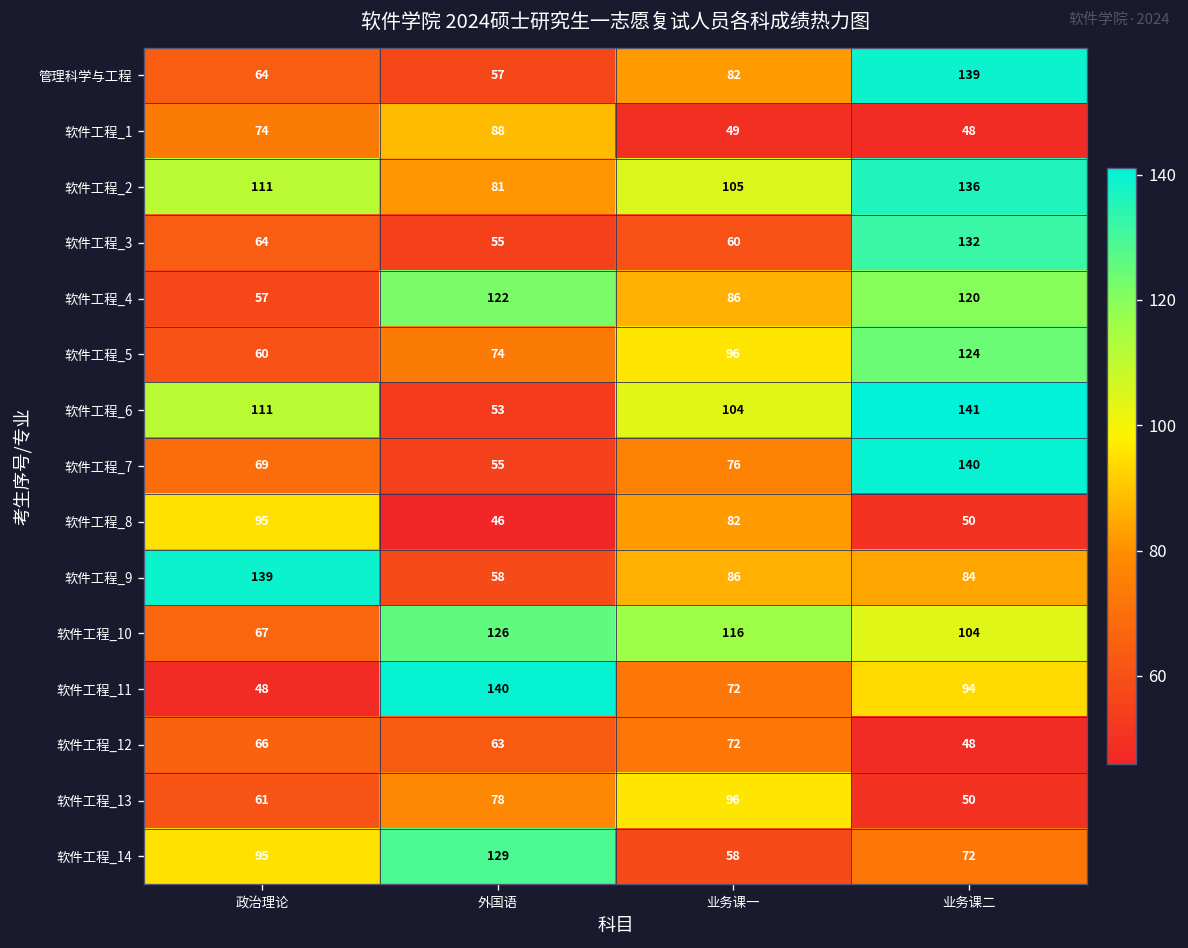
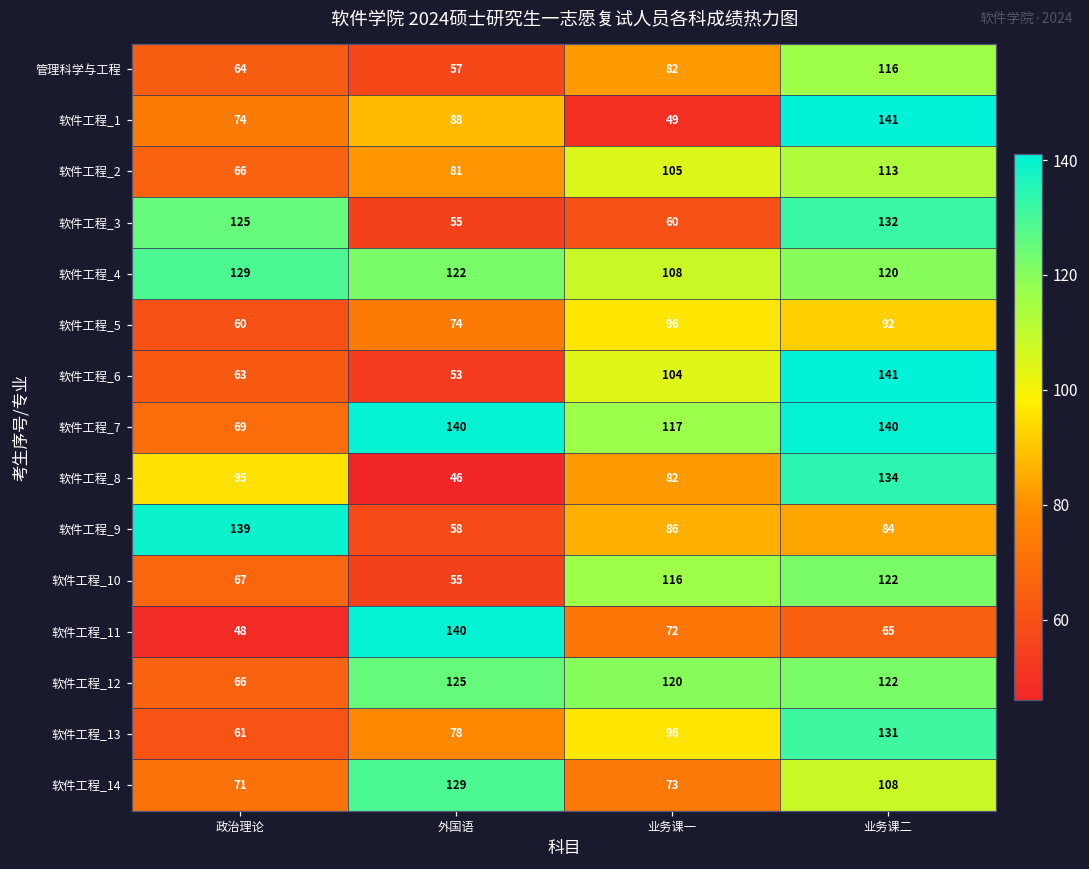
  {
    "管理科学与工程": {
      "政治理论": 64,
      "外国语": 57,
      "业务课一": 82,
-     "业务课二": 139
+     "业务课二": 116
    },
    "软件工程_1": {
      "政治理论": 74,
      "外国语": 88,
      "业务课一": 49,
-     "业务课二": 48
+     "业务课二": 141
    },
    "软件工程_2": {
-     "政治理论": 111,
+     "政治理论": 66,
      "外国语": 81,
      "业务课一": 105,
-     "业务课二": 136
+     "业务课二": 113
    },
    "软件工程_3": {
-     "政治理论": 64,
+     "政治理论": 125,
      "外国语": 55,
      "业务课一": 60,
      "业务课二": 132
    },
    "软件工程_4": {
-     "政治理论": 57,
+     "政治理论": 129,
      "外国语": 122,
-     "业务课一": 86,
+     "业务课一": 108,
      "业务课二": 120
    },
    "软件工程_5": {
      "政治理论": 60,
      "外国语": 74,
      "业务课一": 96,
-     "业务课二": 124
+     "业务课二": 92
    },
    "软件工程_6": {
-     "政治理论": 111,
+     "政治理论": 63,
      "外国语": 53,
      "业务课一": 104,
      "业务课二": 141
    },
    "软件工程_7": {
      "政治理论": 69,
-     "外国语": 55,
-     "业务课一": 76,
+     "外国语": 140,
+     "业务课一": 117,
      "业务课二": 140
    },
    "软件工程_8": {
      "政治理论": 95,
      "外国语": 46,
      "业务课一": 82,
-     "业务课二": 50
+     "业务课二": 134
    },
    "软件工程_9": {
      "政治理论": 139,
      "外国语": 58,
      "业务课一": 86,
      "业务课二": 84
    },
    "软件工程_10": {
      "政治理论": 67,
-     "外国语": 126,
+     "外国语": 55,
      "业务课一": 116,
-     "业务课二": 104
+     "业务课二": 122
    },
    "软件工程_11": {
      "政治理论": 48,
      "外国语": 140,
      "业务课一": 72,
-     "业务课二": 94
+     "业务课二": 65
    },
    "软件工程_12": {
      "政治理论": 66,
-     "外国语": 63,
-     "业务课一": 72,
-     "业务课二": 48
+     "外国语": 125,
+     "业务课一": 120,
+     "业务课二": 122
    },
    "软件工程_13": {
      "政治理论": 61,
      "外国语": 78,
      "业务课一": 96,
-     "业务课二": 50
+     "业务课二": 131
    },
    "软件工程_14": {
-     "政治理论": 95,
+     "政治理论": 71,
      "外国语": 129,
-     "业务课一": 58,
-     "业务课二": 72
+     "业务课一": 73,
+     "业务课二": 108
    }
  }
